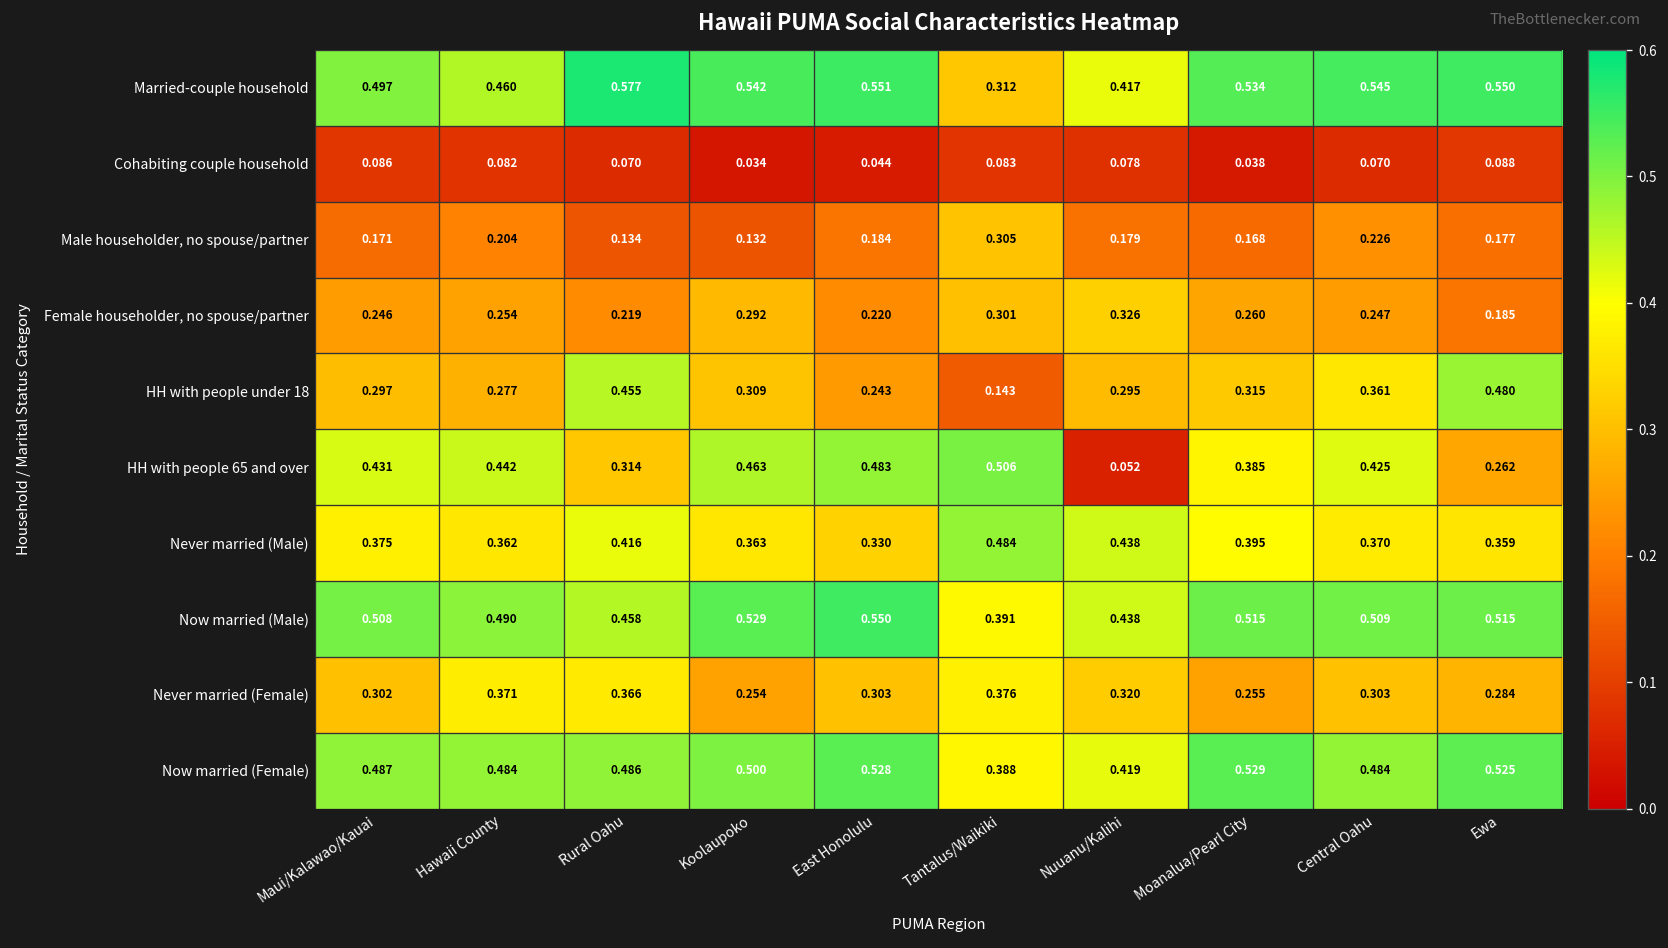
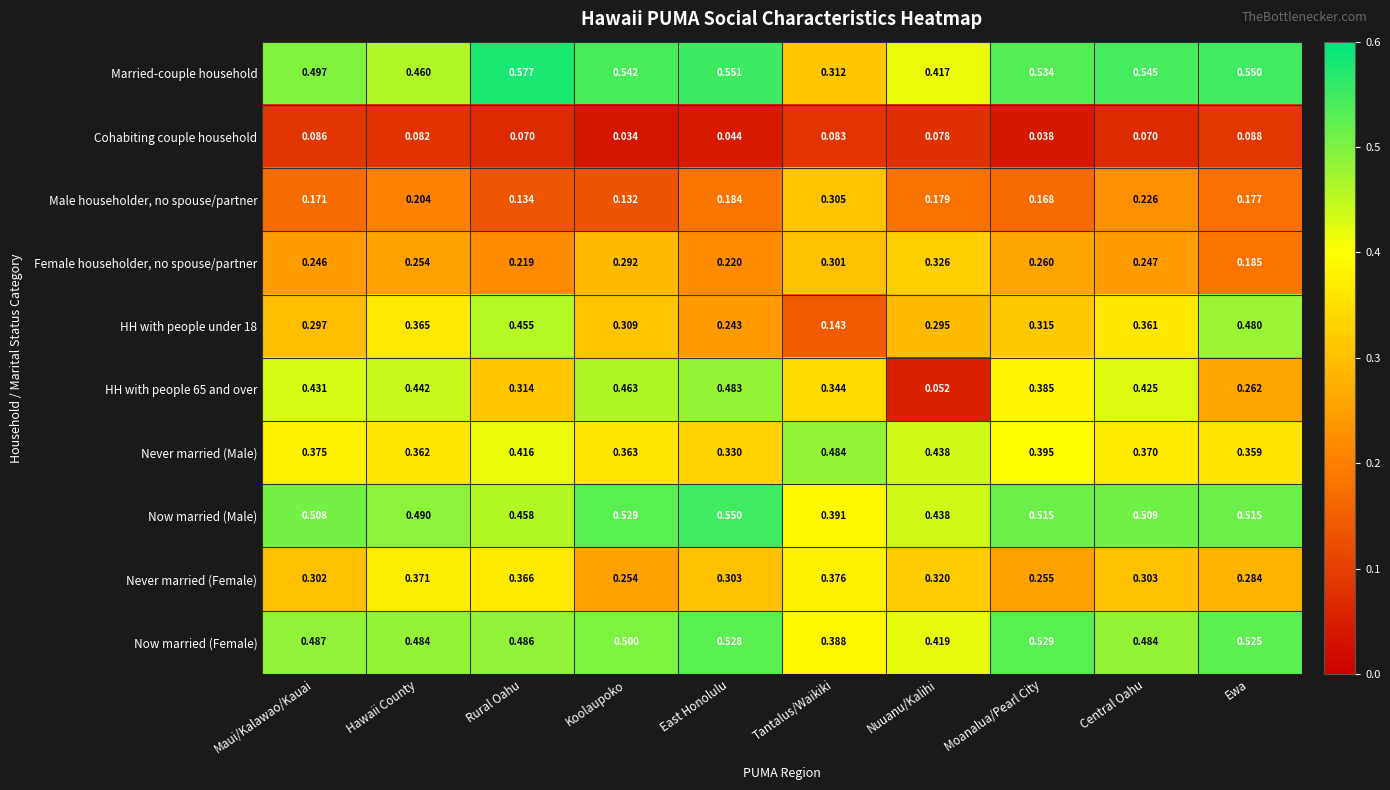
  {
    "Married-couple household": {
      "Maui/Kalawao/Kauai": 0.497,
      "Hawaii County": 0.460,
      "Rural Oahu": 0.577,
      "Koolaupoko": 0.542,
      "East Honolulu": 0.551,
      "Tantalus/Waikiki": 0.312,
      "Nuuanu/Kalihi": 0.417,
      "Moanalua/Pearl City": 0.534,
      "Central Oahu": 0.545,
      "Ewa": 0.550
    },
    "Cohabiting couple household": {
      "Maui/Kalawao/Kauai": 0.086,
      "Hawaii County": 0.082,
      "Rural Oahu": 0.070,
      "Koolaupoko": 0.034,
      "East Honolulu": 0.044,
      "Tantalus/Waikiki": 0.083,
      "Nuuanu/Kalihi": 0.078,
      "Moanalua/Pearl City": 0.038,
      "Central Oahu": 0.070,
      "Ewa": 0.088
    },
    "Male householder, no spouse/partner": {
      "Maui/Kalawao/Kauai": 0.171,
      "Hawaii County": 0.204,
      "Rural Oahu": 0.134,
      "Koolaupoko": 0.132,
      "East Honolulu": 0.184,
      "Tantalus/Waikiki": 0.305,
      "Nuuanu/Kalihi": 0.179,
      "Moanalua/Pearl City": 0.168,
      "Central Oahu": 0.226,
      "Ewa": 0.177
    },
    "Female householder, no spouse/partner": {
      "Maui/Kalawao/Kauai": 0.246,
      "Hawaii County": 0.254,
      "Rural Oahu": 0.219,
      "Koolaupoko": 0.292,
      "East Honolulu": 0.220,
      "Tantalus/Waikiki": 0.301,
      "Nuuanu/Kalihi": 0.326,
      "Moanalua/Pearl City": 0.260,
      "Central Oahu": 0.247,
      "Ewa": 0.185
    },
    "HH with people under 18": {
      "Maui/Kalawao/Kauai": 0.297,
-     "Hawaii County": 0.277,
+     "Hawaii County": 0.365,
      "Rural Oahu": 0.455,
      "Koolaupoko": 0.309,
      "East Honolulu": 0.243,
      "Tantalus/Waikiki": 0.143,
      "Nuuanu/Kalihi": 0.295,
      "Moanalua/Pearl City": 0.315,
      "Central Oahu": 0.361,
      "Ewa": 0.480
    },
    "HH with people 65 and over": {
      "Maui/Kalawao/Kauai": 0.431,
      "Hawaii County": 0.442,
      "Rural Oahu": 0.314,
      "Koolaupoko": 0.463,
      "East Honolulu": 0.483,
-     "Tantalus/Waikiki": 0.506,
+     "Tantalus/Waikiki": 0.344,
      "Nuuanu/Kalihi": 0.052,
      "Moanalua/Pearl City": 0.385,
      "Central Oahu": 0.425,
      "Ewa": 0.262
    },
    "Never married (Male)": {
      "Maui/Kalawao/Kauai": 0.375,
      "Hawaii County": 0.362,
      "Rural Oahu": 0.416,
      "Koolaupoko": 0.363,
      "East Honolulu": 0.330,
      "Tantalus/Waikiki": 0.484,
      "Nuuanu/Kalihi": 0.438,
      "Moanalua/Pearl City": 0.395,
      "Central Oahu": 0.370,
      "Ewa": 0.359
    },
    "Now married (Male)": {
      "Maui/Kalawao/Kauai": 0.508,
      "Hawaii County": 0.490,
      "Rural Oahu": 0.458,
      "Koolaupoko": 0.529,
      "East Honolulu": 0.550,
      "Tantalus/Waikiki": 0.391,
      "Nuuanu/Kalihi": 0.438,
      "Moanalua/Pearl City": 0.515,
      "Central Oahu": 0.509,
      "Ewa": 0.515
    },
    "Never married (Female)": {
      "Maui/Kalawao/Kauai": 0.302,
      "Hawaii County": 0.371,
      "Rural Oahu": 0.366,
      "Koolaupoko": 0.254,
      "East Honolulu": 0.303,
      "Tantalus/Waikiki": 0.376,
      "Nuuanu/Kalihi": 0.320,
      "Moanalua/Pearl City": 0.255,
      "Central Oahu": 0.303,
      "Ewa": 0.284
    },
    "Now married (Female)": {
      "Maui/Kalawao/Kauai": 0.487,
      "Hawaii County": 0.484,
      "Rural Oahu": 0.486,
      "Koolaupoko": 0.500,
      "East Honolulu": 0.528,
      "Tantalus/Waikiki": 0.388,
      "Nuuanu/Kalihi": 0.419,
      "Moanalua/Pearl City": 0.529,
      "Central Oahu": 0.484,
      "Ewa": 0.525
    }
  }
